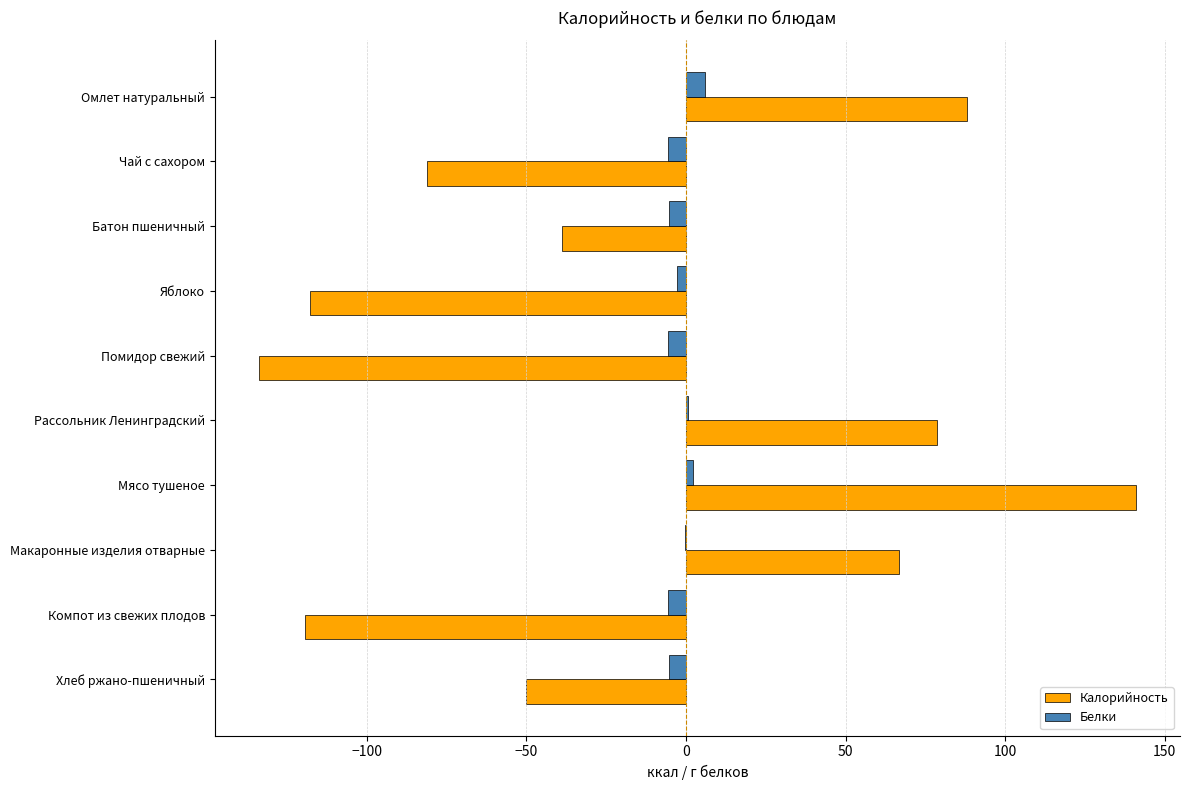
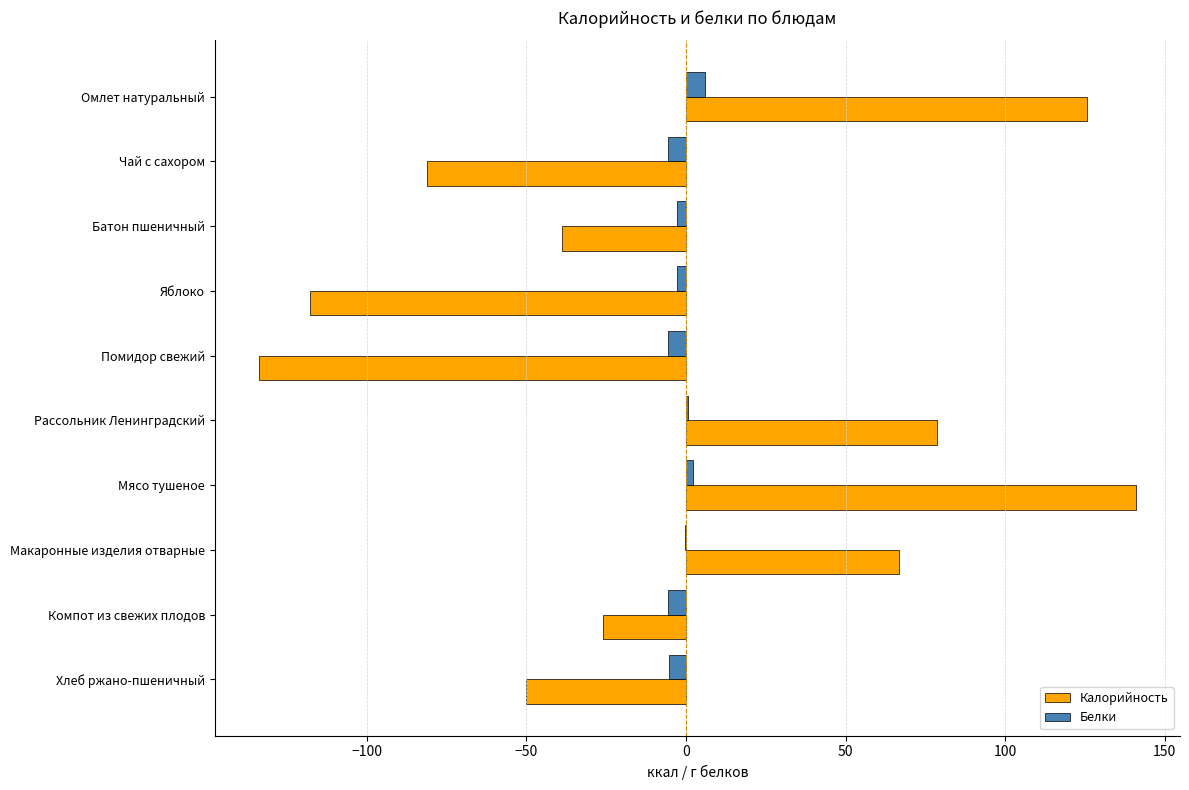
  {
    "Калорийность": {
-     "Омлет натуральный": 88,
+     "Омлет натуральный": 126,
      "Чай с сахором": -81,
      "Батон пшеничный": -39,
      "Яблоко": -118,
      "Помидор свежий": -134,
      "Рассольник Ленинградский": 79,
      "Мясо тушеное": 141,
      "Макаронные изделия отварные": 67,
-     "Компот из свежих плодов": -119,
+     "Компот из свежих плодов": -26,
      "Хлеб ржано-пшеничный": -50
    },
    "Белки": {
      "Омлет натуральный": 6,
      "Чай с сахором": -6,
-     "Батон пшеничный": -5,
+     "Батон пшеничный": -3,
      "Яблоко": -3,
      "Помидор свежий": -6,
      "Мясо тушеное": 2,
      "Компот из свежих плодов": -6,
      "Хлеб ржано-пшеничный": -5
    }
  }
